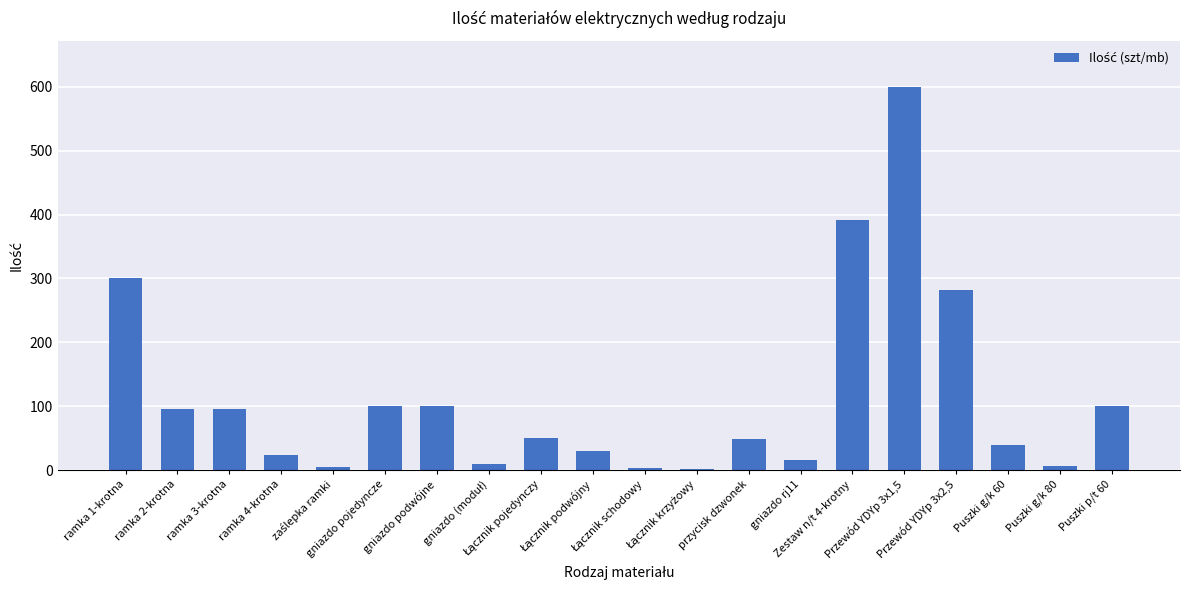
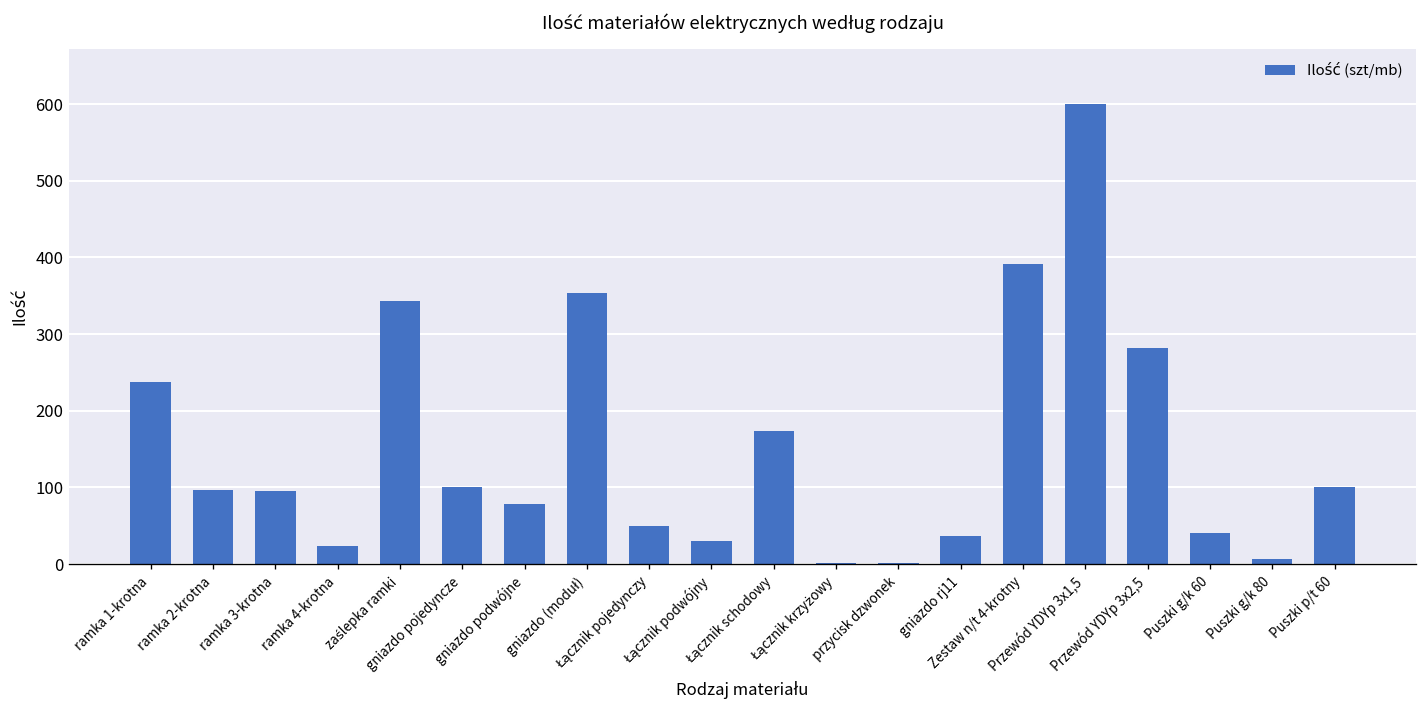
  {
-   "ramka 1-krotna": 300,
+   "ramka 1-krotna": 240,
    "ramka 2-krotna": 100,
    "ramka 3-krotna": 100,
    "ramka 4-krotna": 20,
-   "zaślepka ramki": 10,
+   "zaślepka ramki": 340,
    "gniazdo pojedyncze": 100,
-   "gniazdo podwójne": 100,
-   "gniazdo (moduł)": 10,
+   "gniazdo podwójne": 80,
+   "gniazdo (moduł)": 350,
    "Łącznik pojedynczy": 50,
    "Łącznik podwójny": 30,
-   "Łącznik schodowy": 0,
-   "przycisk dzwonek": 50,
-   "gniazdo rj11": 20,
+   "Łącznik schodowy": 170,
+   "przycisk dzwonek": 0,
+   "gniazdo rj11": 40,
    "Zestaw n/t 4-krotny": 390,
    "Przewód YDYp 3x1,5": 600,
    "Przewód YDYp 3x2,5": 280,
    "Puszki g/k 60": 40,
    "Puszki g/k 80": 10,
    "Puszki p/t 60": 100
  }
